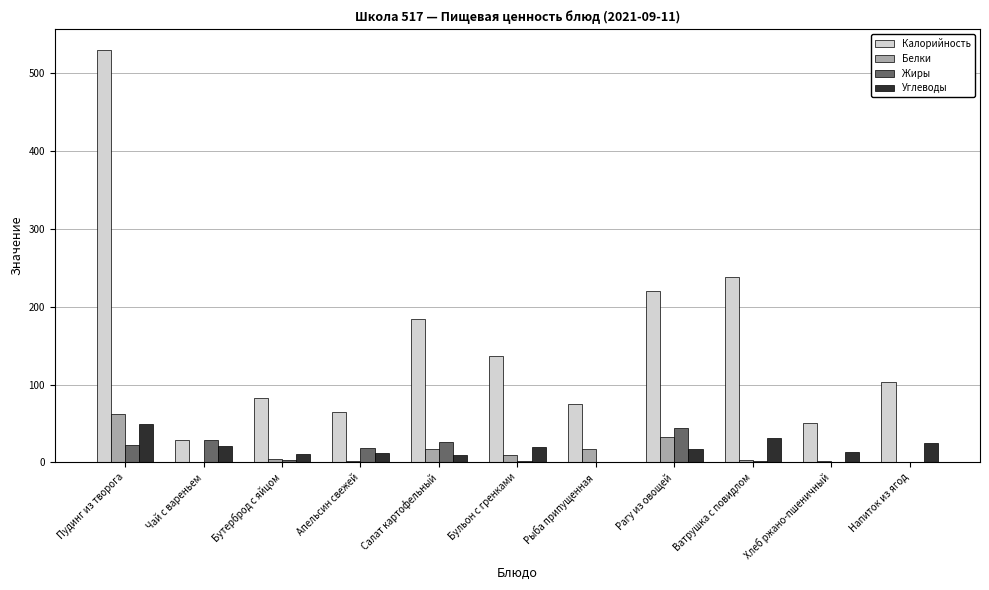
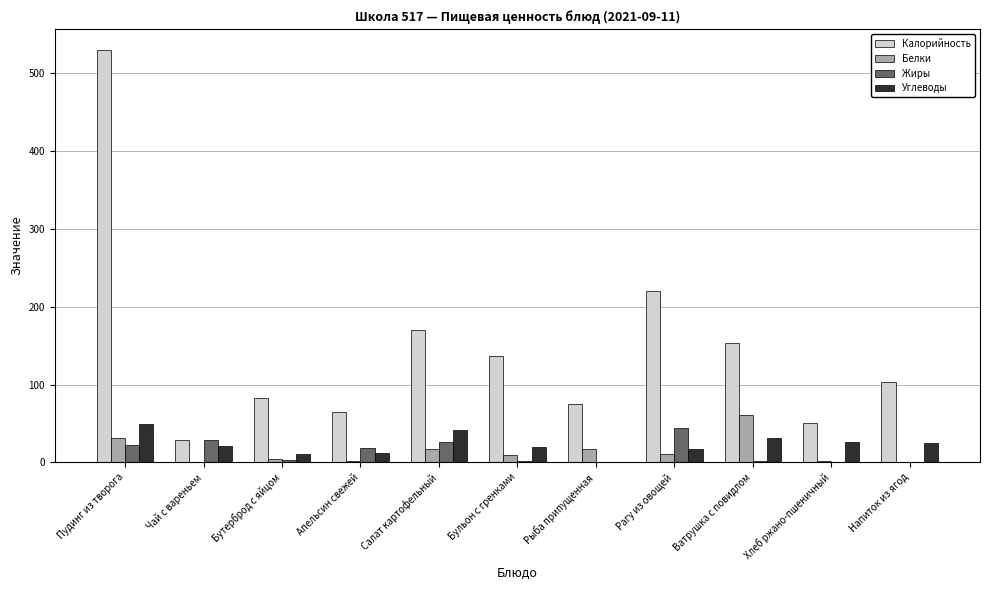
  {
    "Калорийность": {
      "Пудинг из творога": 530,
      "Чай с вареньем": 30,
      "Бутерброд с яйцом": 80,
      "Апельсин свежей": 60,
-     "Салат картофельный": 180,
+     "Салат картофельный": 170,
      "Бульон с гренками": 140,
      "Рыба припущенная": 80,
      "Рагу из овощей": 220,
-     "Ватрушка с повидлом": 240,
+     "Ватрушка с повидлом": 150,
      "Хлеб ржано-пшеничный": 50,
      "Напиток из ягод": 100
    },
    "Белки": {
-     "Пудинг из творога": 60,
+     "Пудинг из творога": 30,
      "Бутерброд с яйцом": 0,
      "Салат картофельный": 20,
      "Бульон с гренками": 10,
      "Рыба припущенная": 20,
-     "Рагу из овощей": 30,
-     "Ватрушка с повидлом": 0
+     "Рагу из овощей": 10,
+     "Ватрушка с повидлом": 60
    },
    "Жиры": {
      "Пудинг из творога": 20,
      "Чай с вареньем": 30,
      "Апельсин свежей": 20,
      "Салат картофельный": 30,
      "Рагу из овощей": 40
    },
    "Углеводы": {
      "Пудинг из творога": 50,
      "Чай с вареньем": 20,
      "Бутерброд с яйцом": 10,
      "Апельсин свежей": 10,
-     "Салат картофельный": 10,
+     "Салат картофельный": 40,
      "Бульон с гренками": 20,
      "Рагу из овощей": 20,
      "Ватрушка с повидлом": 30,
-     "Хлеб ржано-пшеничный": 10,
+     "Хлеб ржано-пшеничный": 30,
      "Напиток из ягод": 20
    }
  }
